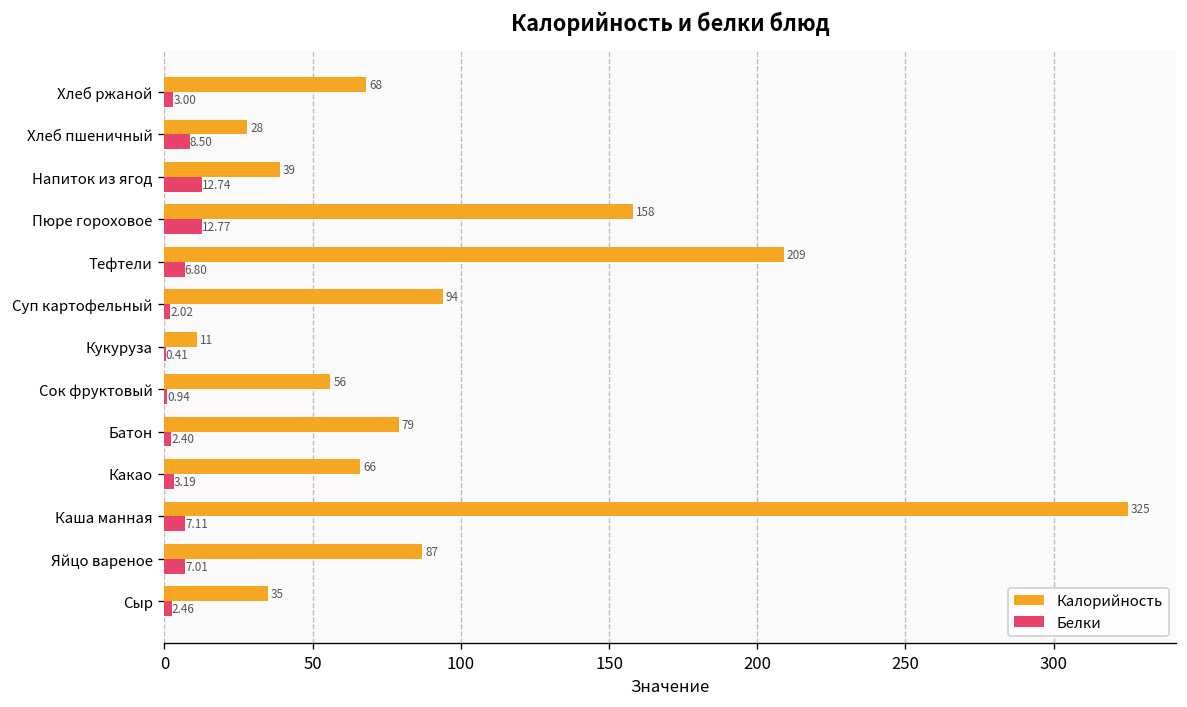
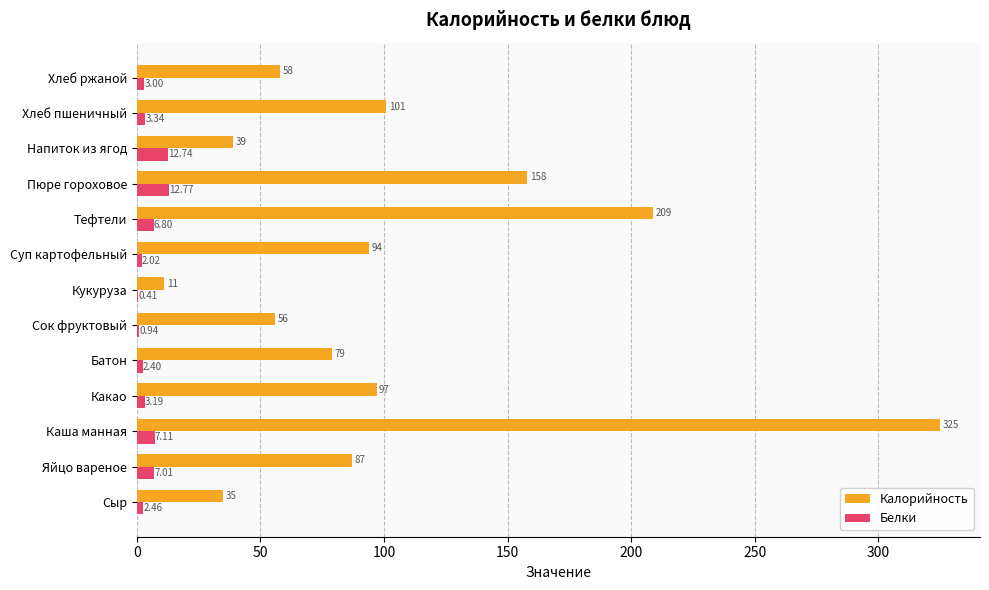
  {
    "Калорийность": {
-     "Хлеб ржаной": 68,
-     "Хлеб пшеничный": 28,
+     "Хлеб ржаной": 58,
+     "Хлеб пшеничный": 101,
      "Напиток из ягод": 39,
      "Пюре гороховое": 158,
      "Тефтели": 209,
      "Суп картофельный": 94,
      "Кукуруза": 11,
      "Сок фруктовый": 56,
      "Батон": 79,
-     "Какао": 66,
+     "Какао": 97,
      "Каша манная": 325,
      "Яйцо вареное": 87,
      "Сыр": 35
    },
    "Белки": {
      "Хлеб ржаной": 3.00,
-     "Хлеб пшеничный": 8.50,
+     "Хлеб пшеничный": 3.34,
      "Напиток из ягод": 12.74,
      "Пюре гороховое": 12.77,
      "Тефтели": 6.80,
      "Суп картофельный": 2.02,
      "Кукуруза": 0.41,
      "Сок фруктовый": 0.94,
      "Батон": 2.40,
      "Какао": 3.19,
      "Каша манная": 7.11,
      "Яйцо вареное": 7.01,
      "Сыр": 2.46
    }
  }
